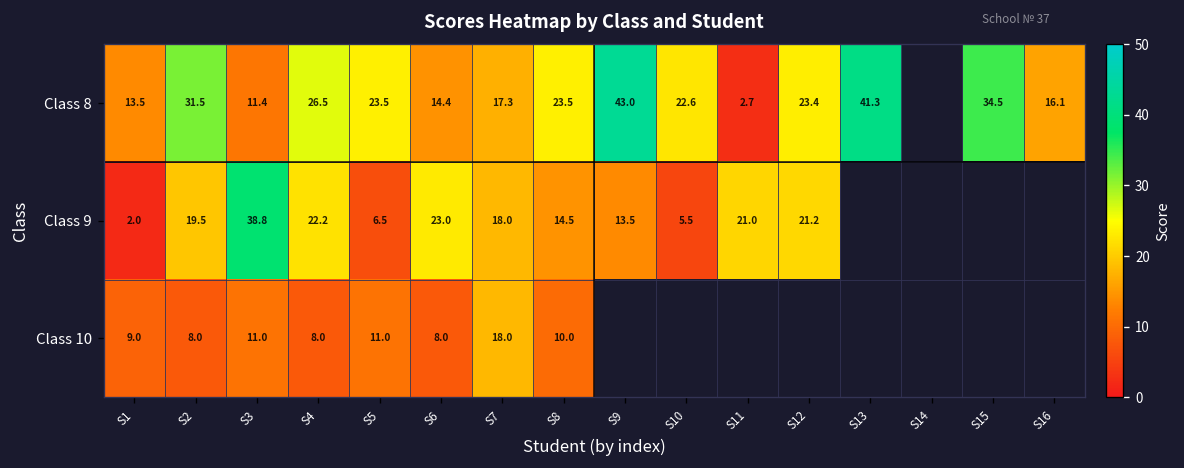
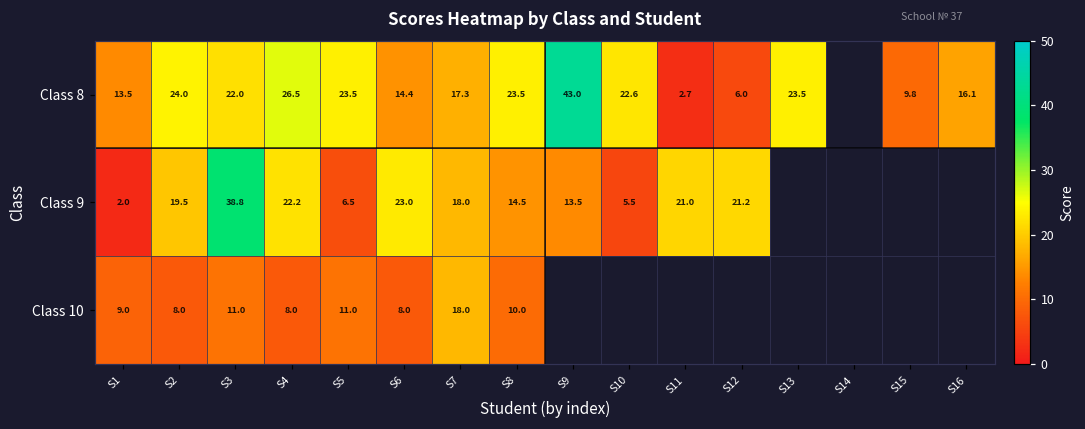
  {
    "Class 8": {
      "S1": 13.5,
-     "S2": 31.5,
-     "S3": 11.4,
+     "S2": 24.0,
+     "S3": 22.0,
      "S4": 26.5,
      "S5": 23.5,
      "S6": 14.4,
      "S7": 17.3,
      "S8": 23.5,
      "S9": 43.0,
      "S10": 22.6,
      "S11": 2.7,
-     "S12": 23.4,
-     "S13": 41.3,
-     "S15": 34.5,
+     "S12": 6.0,
+     "S13": 23.5,
+     "S15": 9.8,
      "S16": 16.1
    },
    "Class 9": {
      "S1": 2.0,
      "S2": 19.5,
      "S3": 38.8,
      "S4": 22.2,
      "S5": 6.5,
      "S6": 23.0,
      "S7": 18.0,
      "S8": 14.5,
      "S9": 13.5,
      "S10": 5.5,
      "S11": 21.0,
      "S12": 21.2
    },
    "Class 10": {
      "S1": 9.0,
      "S2": 8.0,
      "S3": 11.0,
      "S4": 8.0,
      "S5": 11.0,
      "S6": 8.0,
      "S7": 18.0,
      "S8": 10.0
    }
  }
